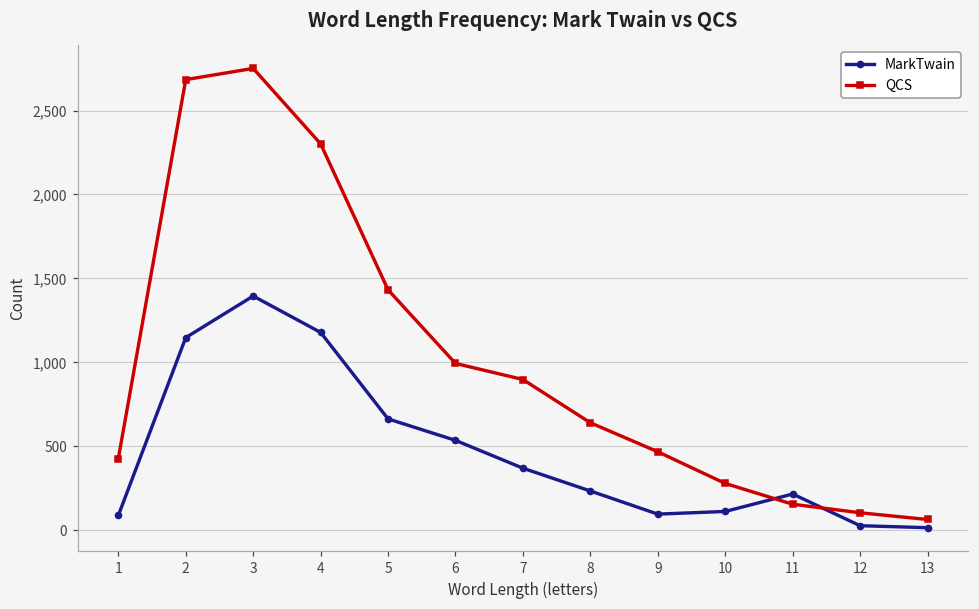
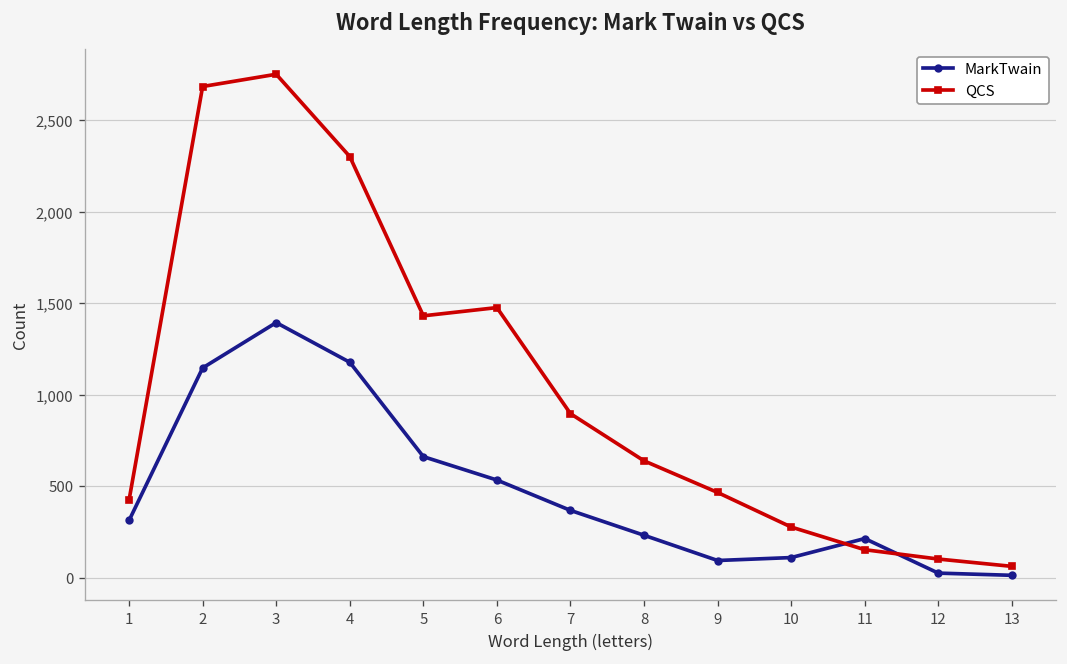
  {
    "MarkTwain": {
-     "1": "90",
+     "1": "310",
      "2": "1,150",
      "3": "1,390",
      "4": "1,180",
      "5": "660",
      "6": "530",
      "7": "370",
      "8": "230",
      "9": "90",
      "10": "110",
      "11": "210",
      "12": "20",
      "13": "10"
    },
    "QCS": {
      "1": "420",
      "2": "2,690",
      "3": "2,750",
      "4": "2,300",
      "5": "1,430",
-     "6": "990",
+     "6": "1,480",
      "7": "900",
      "8": "640",
      "9": "470",
      "10": "280",
      "11": "150",
      "12": "100",
      "13": "60"
    }
  }
